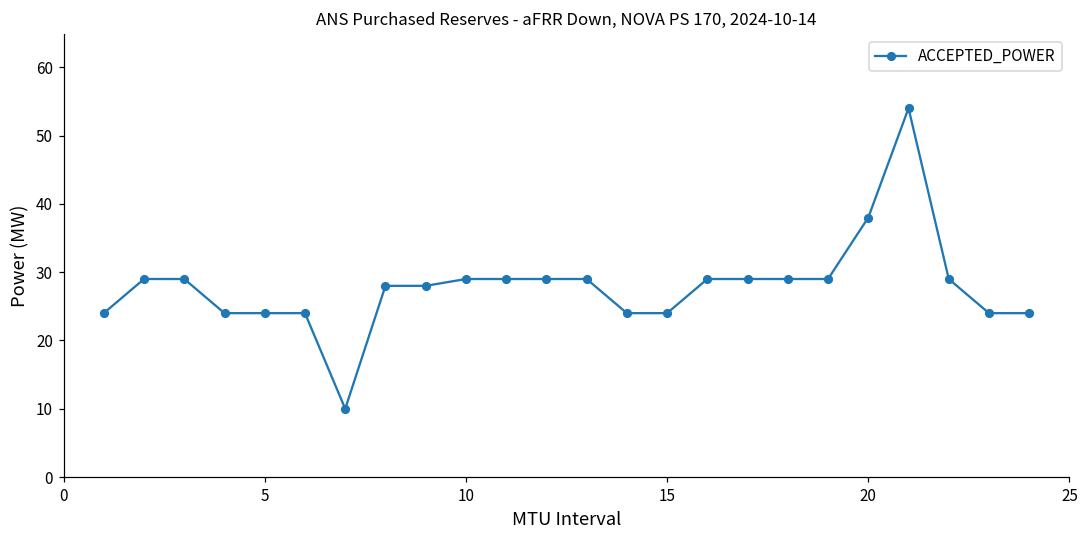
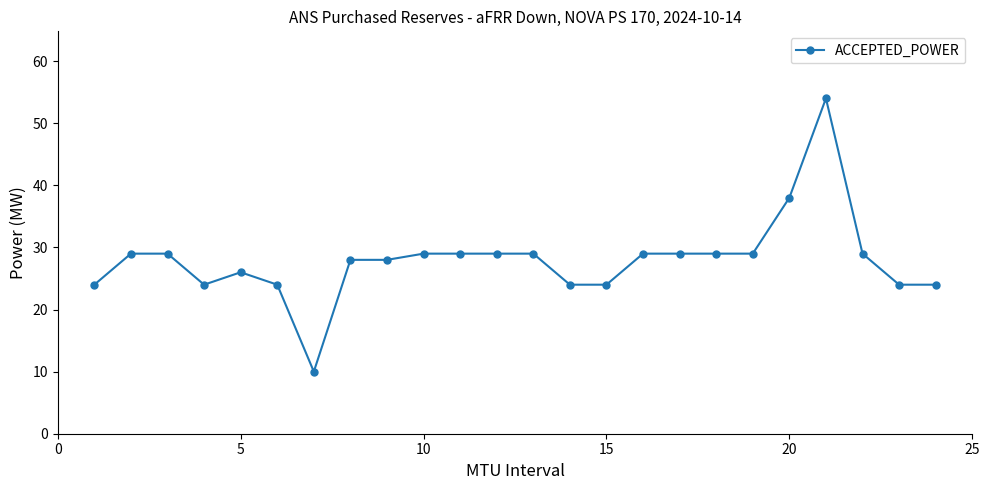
  {
-   "5": 24,
+   "5": 26,
    "10": 29,
    "15": 24,
    "20": 38
  }
